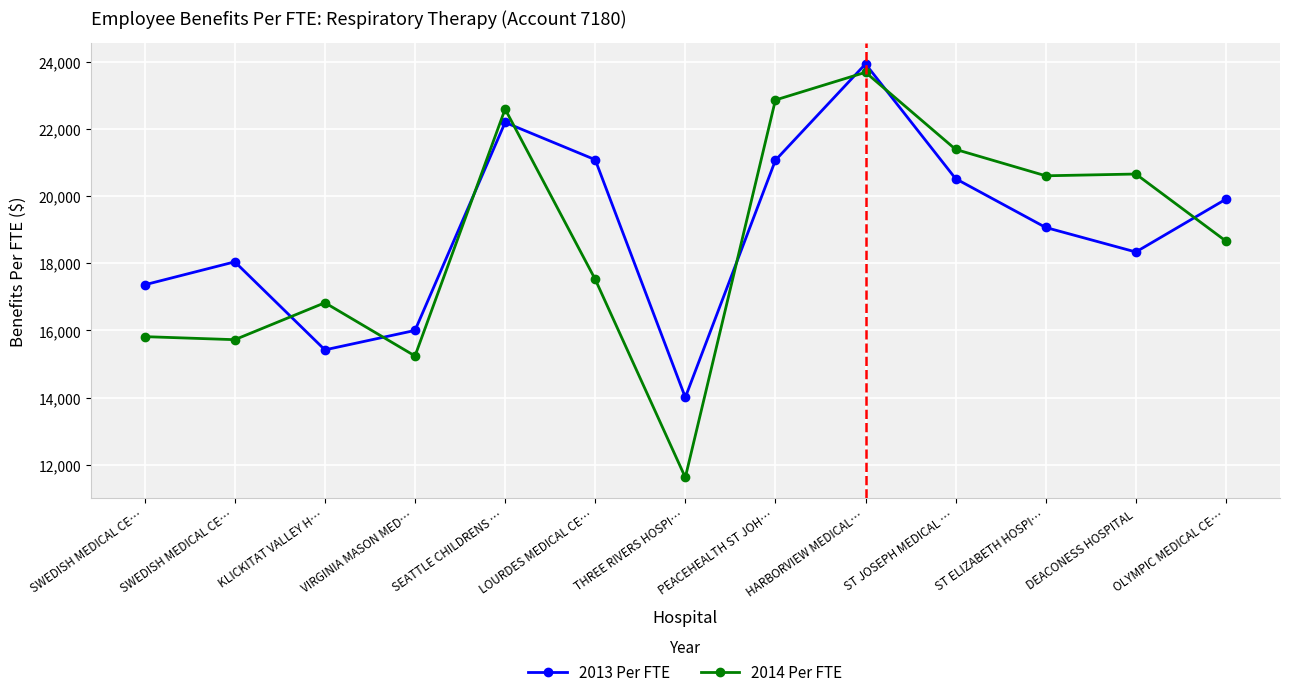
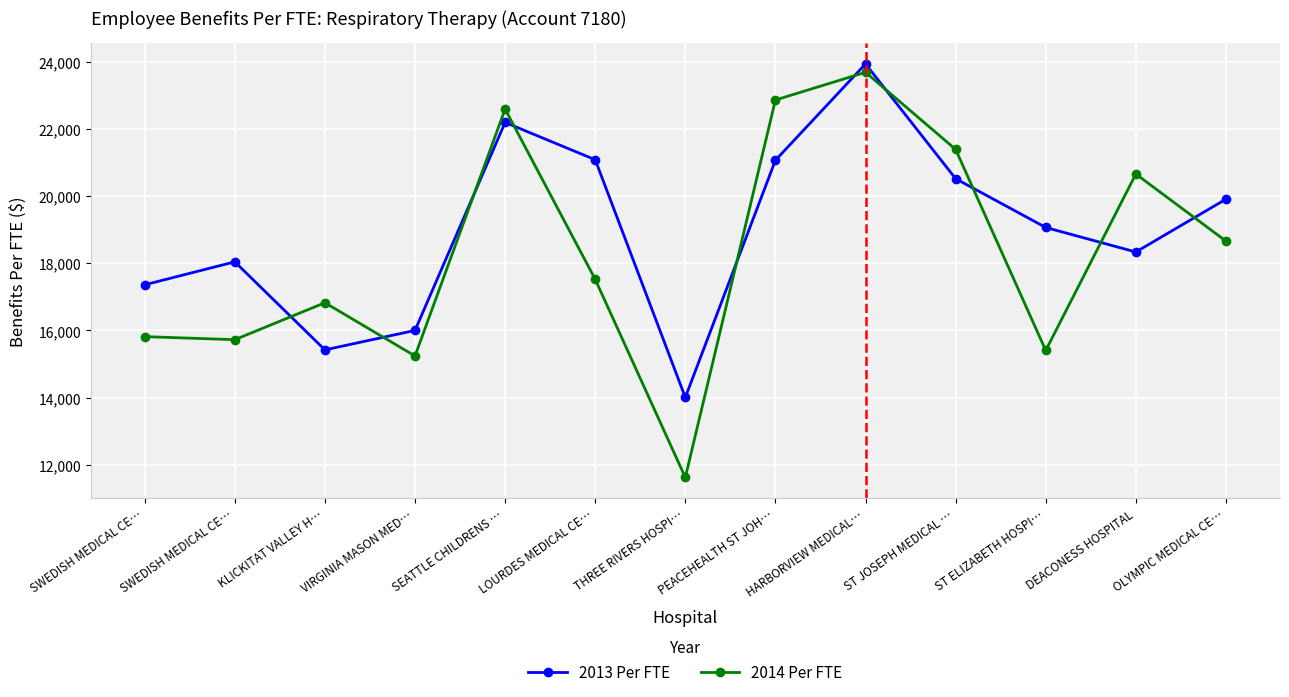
  {
    "2013 Per FTE": {
      "KLICKITAT VALLEY H…": "15,400",
      "VIRGINIA MASON MED…": "16,000",
      "SEATTLE CHILDRENS …": "22,200",
      "LOURDES MEDICAL CE…": "21,100",
      "THREE RIVERS HOSPI…": "14,000",
      "PEACEHEALTH ST JOH…": "21,100",
      "HARBORVIEW MEDICAL…": "23,900",
      "ST JOSEPH MEDICAL …": "20,500",
      "ST ELIZABETH HOSPI…": "19,100",
      "DEACONESS HOSPITAL": "18,300",
      "OLYMPIC MEDICAL CE…": "19,900"
    },
    "2014 Per FTE": {
      "KLICKITAT VALLEY H…": "16,800",
      "VIRGINIA MASON MED…": "15,200",
      "SEATTLE CHILDRENS …": "22,600",
      "LOURDES MEDICAL CE…": "17,500",
      "THREE RIVERS HOSPI…": "11,600",
      "PEACEHEALTH ST JOH…": "22,900",
      "HARBORVIEW MEDICAL…": "23,700",
      "ST JOSEPH MEDICAL …": "21,400",
-     "ST ELIZABETH HOSPI…": "20,600",
+     "ST ELIZABETH HOSPI…": "15,400",
      "DEACONESS HOSPITAL": "20,700",
      "OLYMPIC MEDICAL CE…": "18,700"
    }
  }
